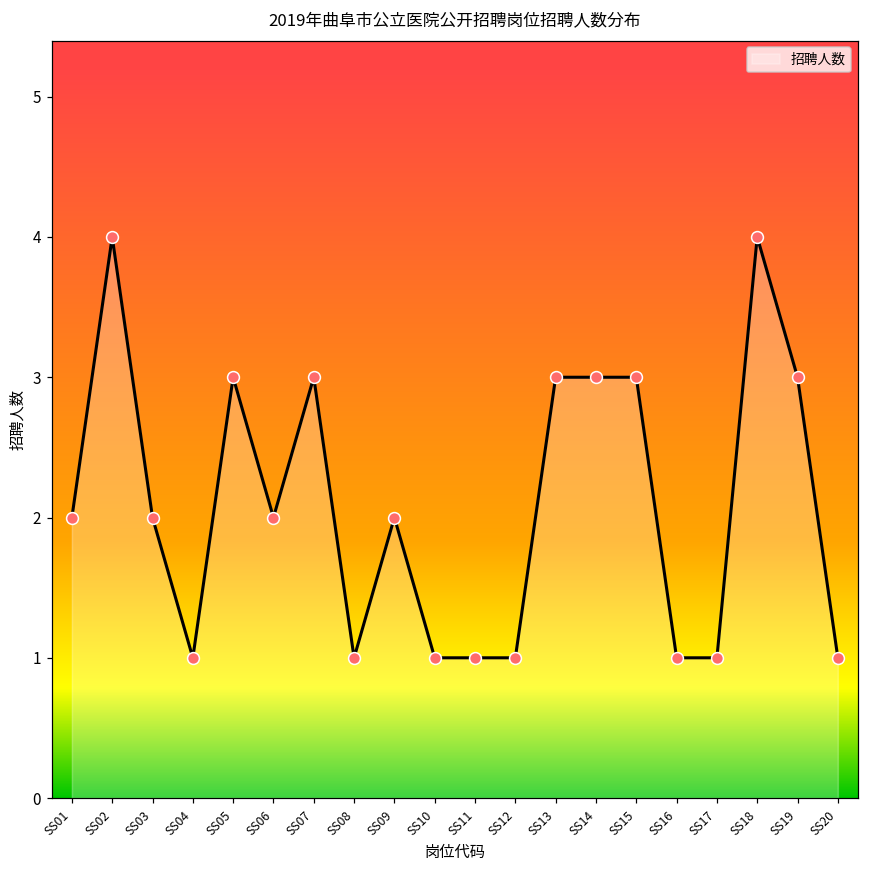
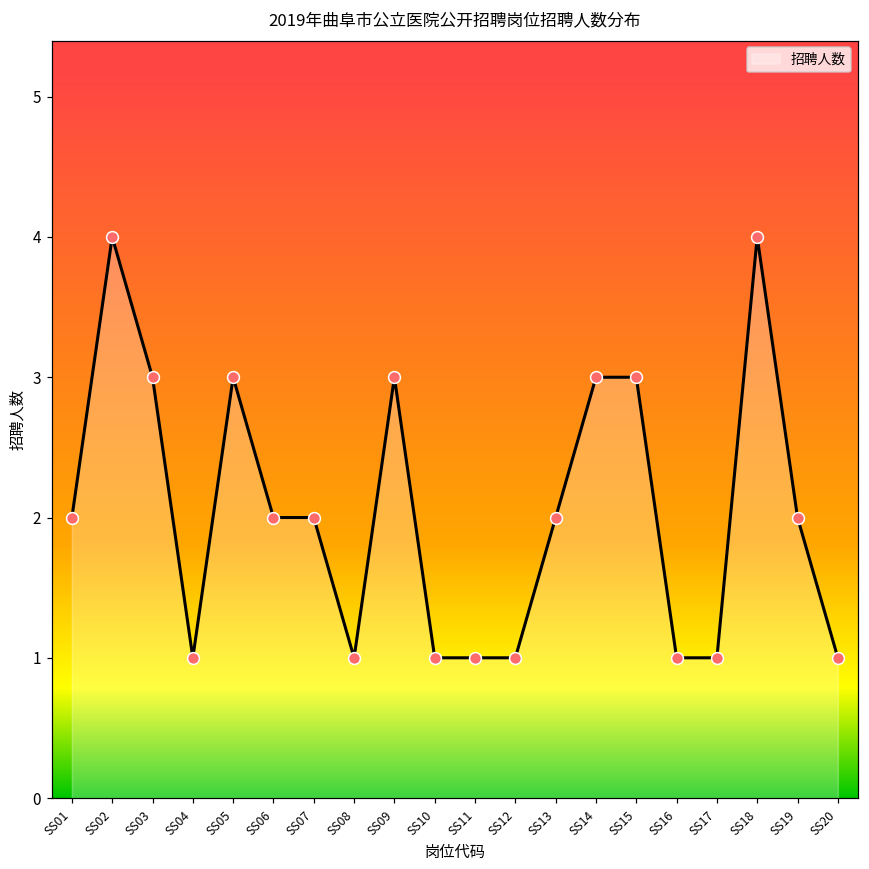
  {
    "SS01": 2,
    "SS02": 4,
-   "SS03": 2,
+   "SS03": 3,
    "SS04": 1,
    "SS05": 3,
    "SS06": 2,
-   "SS07": 3,
+   "SS07": 2,
    "SS08": 1,
-   "SS09": 2,
+   "SS09": 3,
    "SS10": 1,
    "SS11": 1,
    "SS12": 1,
-   "SS13": 3,
+   "SS13": 2,
    "SS14": 3,
    "SS15": 3,
    "SS16": 1,
    "SS17": 1,
    "SS18": 4,
-   "SS19": 3,
+   "SS19": 2,
    "SS20": 1
  }
